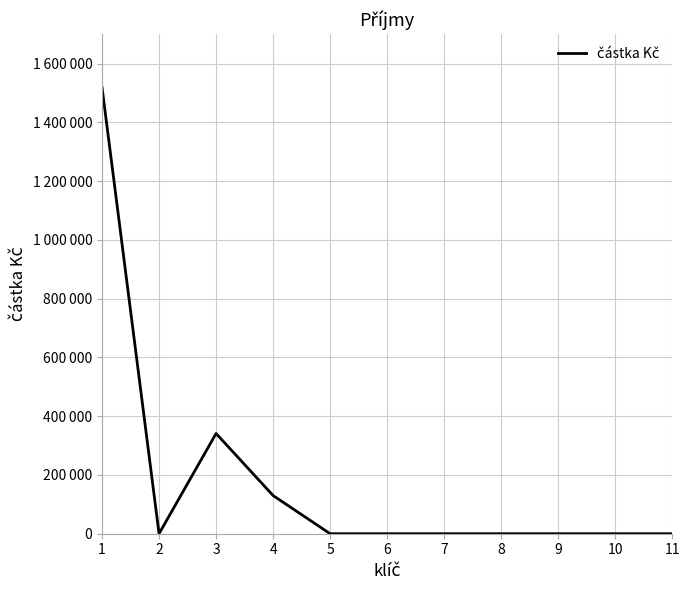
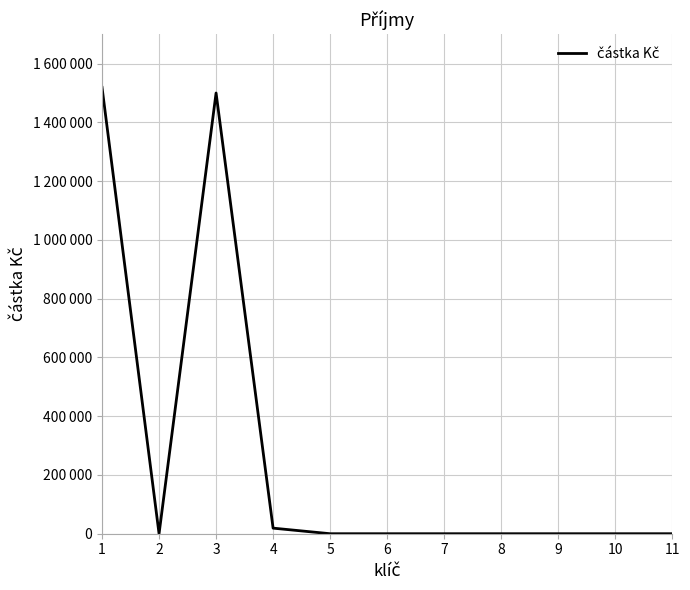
  {
    "1": 1520000,
    "2": 0,
-   "3": 340000,
-   "4": 130000,
+   "3": 1500000,
+   "4": 20000,
    "5": 0,
    "6": 0,
    "7": 0,
    "8": 0,
    "9": 0,
    "10": 0,
    "11": 0
  }
